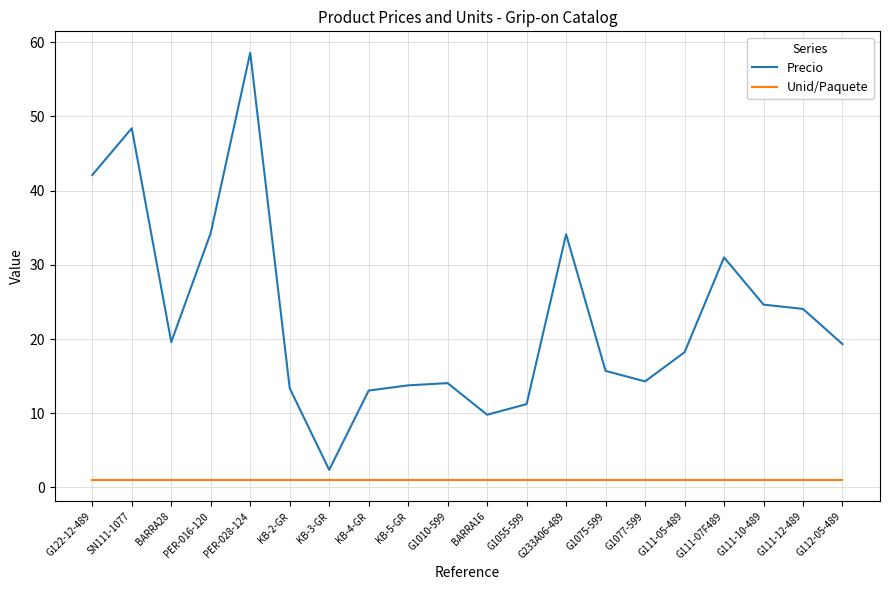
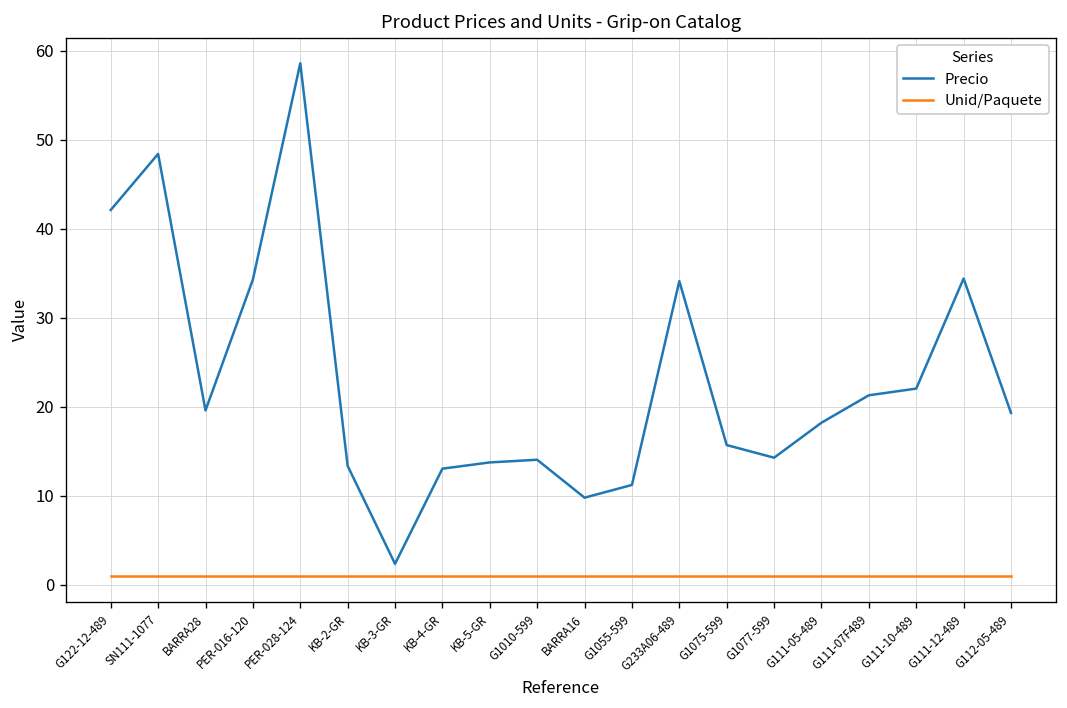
  {
    "Precio": {
      "G122-12-489": 42,
      "SN111-1077": 48,
      "BARRA28": 20,
      "PER-016-120": 34,
      "PER-028-124": 59,
      "KB-2-GR": 13,
      "KB-3-GR": 2,
      "KB-4-GR": 13,
      "KB-5-GR": 14,
      "G1010-599": 14,
      "BARRA16": 10,
      "G1055-599": 11,
      "G233A06-489": 34,
      "G1075-599": 16,
      "G1077-599": 14,
      "G111-05-489": 18,
-     "G111-07F489": 31,
-     "G111-10-489": 25,
-     "G111-12-489": 24,
+     "G111-07F489": 21,
+     "G111-10-489": 22,
+     "G111-12-489": 34,
      "G112-05-489": 19
    },
    "Unid/Paquete": {
      "G122-12-489": 1,
      "SN111-1077": 1,
      "BARRA28": 1,
      "PER-016-120": 1,
      "PER-028-124": 1,
      "KB-2-GR": 1,
      "KB-3-GR": 1,
      "KB-4-GR": 1,
      "KB-5-GR": 1,
      "G1010-599": 1,
      "BARRA16": 1,
      "G1055-599": 1,
      "G233A06-489": 1,
      "G1075-599": 1,
      "G1077-599": 1,
      "G111-05-489": 1,
      "G111-07F489": 1,
      "G111-10-489": 1,
      "G111-12-489": 1,
      "G112-05-489": 1
    }
  }
